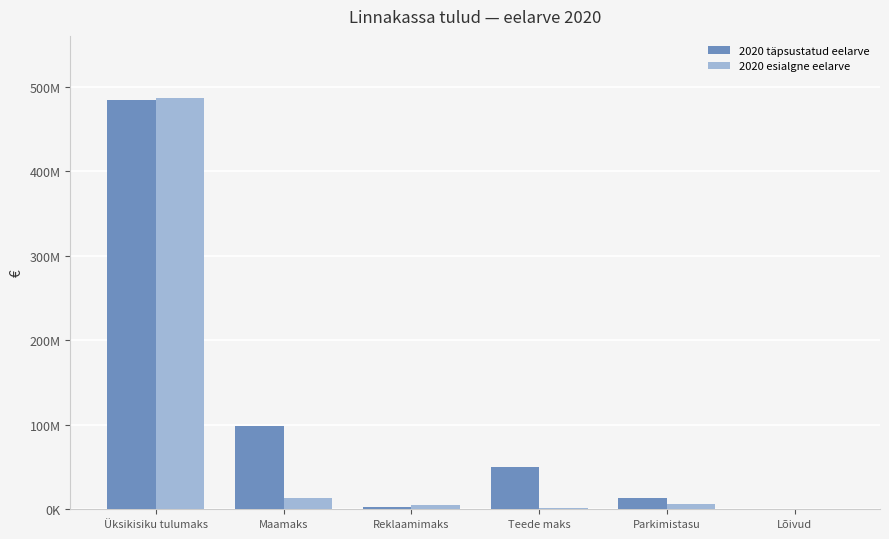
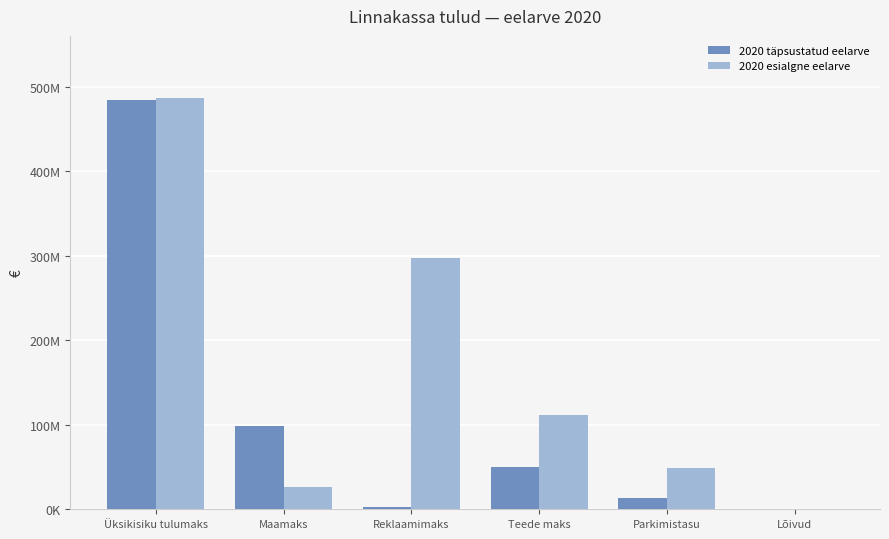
  {
    "2020 täpsustatud eelarve": {
      "Üksikisiku tulumaks": 480000000,
      "Maamaks": 100000000,
      "Reklaamimaks": 0,
      "Teede maks": 50000000,
      "Parkimistasu": 10000000
    },
    "2020 esialgne eelarve": {
      "Üksikisiku tulumaks": 490000000,
-     "Maamaks": 10000000,
-     "Reklaamimaks": 10000000,
-     "Teede maks": 0,
-     "Parkimistasu": 10000000
+     "Maamaks": 30000000,
+     "Reklaamimaks": 300000000,
+     "Teede maks": 110000000,
+     "Parkimistasu": 50000000
    }
  }
